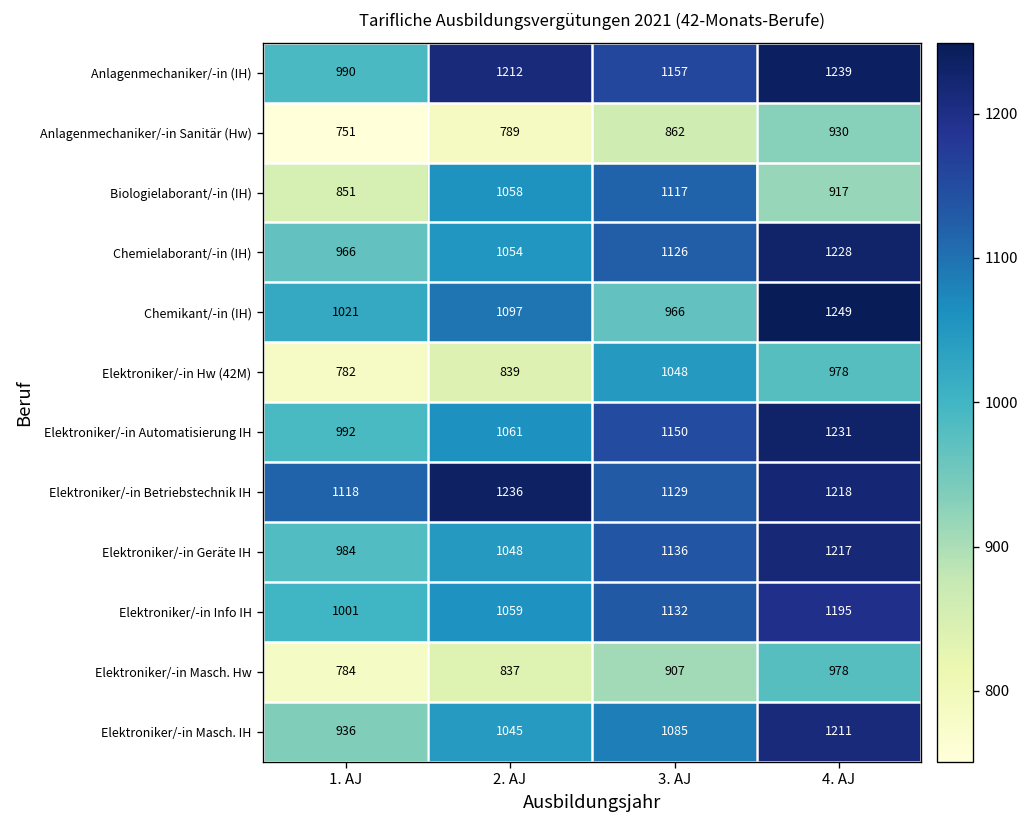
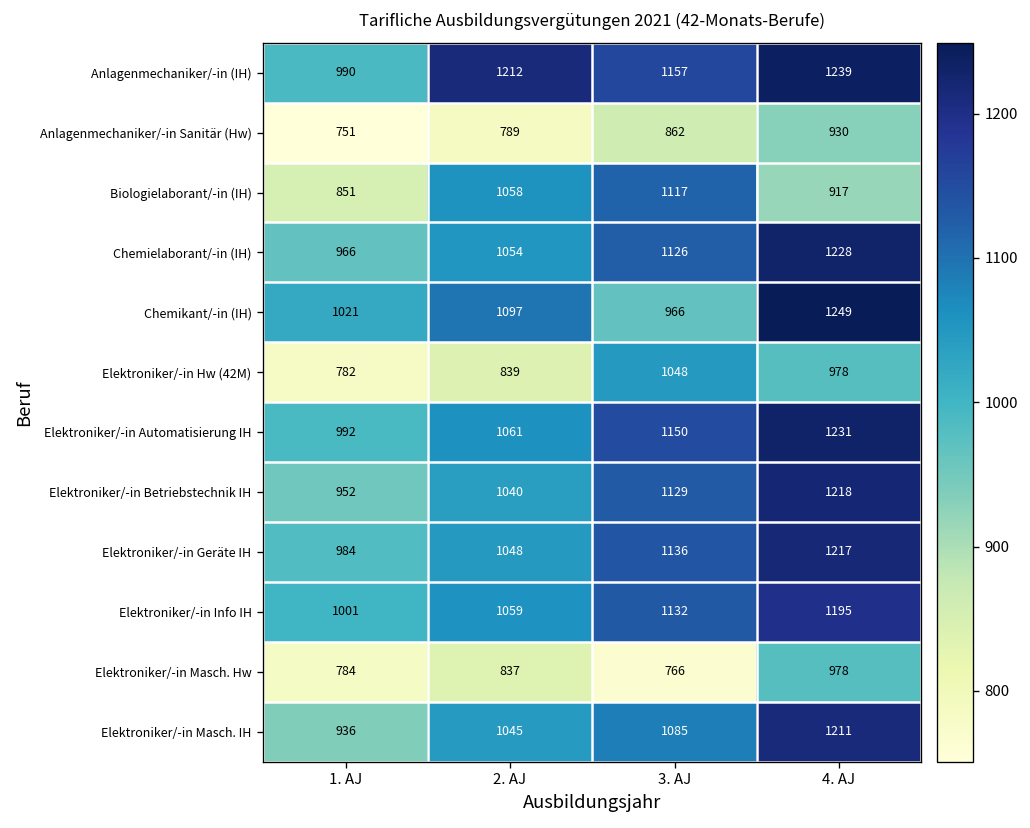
  {
    "Anlagenmechaniker/-in (IH)": {
      "1. AJ": 990,
      "2. AJ": 1212,
      "3. AJ": 1157,
      "4. AJ": 1239
    },
    "Anlagenmechaniker/-in Sanitär (Hw)": {
      "1. AJ": 751,
      "2. AJ": 789,
      "3. AJ": 862,
      "4. AJ": 930
    },
    "Biologielaborant/-in (IH)": {
      "1. AJ": 851,
      "2. AJ": 1058,
      "3. AJ": 1117,
      "4. AJ": 917
    },
    "Chemielaborant/-in (IH)": {
      "1. AJ": 966,
      "2. AJ": 1054,
      "3. AJ": 1126,
      "4. AJ": 1228
    },
    "Chemikant/-in (IH)": {
      "1. AJ": 1021,
      "2. AJ": 1097,
      "3. AJ": 966,
      "4. AJ": 1249
    },
    "Elektroniker/-in Hw (42M)": {
      "1. AJ": 782,
      "2. AJ": 839,
      "3. AJ": 1048,
      "4. AJ": 978
    },
    "Elektroniker/-in Automatisierung IH": {
      "1. AJ": 992,
      "2. AJ": 1061,
      "3. AJ": 1150,
      "4. AJ": 1231
    },
    "Elektroniker/-in Betriebstechnik IH": {
-     "1. AJ": 1118,
-     "2. AJ": 1236,
+     "1. AJ": 952,
+     "2. AJ": 1040,
      "3. AJ": 1129,
      "4. AJ": 1218
    },
    "Elektroniker/-in Geräte IH": {
      "1. AJ": 984,
      "2. AJ": 1048,
      "3. AJ": 1136,
      "4. AJ": 1217
    },
    "Elektroniker/-in Info IH": {
      "1. AJ": 1001,
      "2. AJ": 1059,
      "3. AJ": 1132,
      "4. AJ": 1195
    },
    "Elektroniker/-in Masch. Hw": {
      "1. AJ": 784,
      "2. AJ": 837,
-     "3. AJ": 907,
+     "3. AJ": 766,
      "4. AJ": 978
    },
    "Elektroniker/-in Masch. IH": {
      "1. AJ": 936,
      "2. AJ": 1045,
      "3. AJ": 1085,
      "4. AJ": 1211
    }
  }
